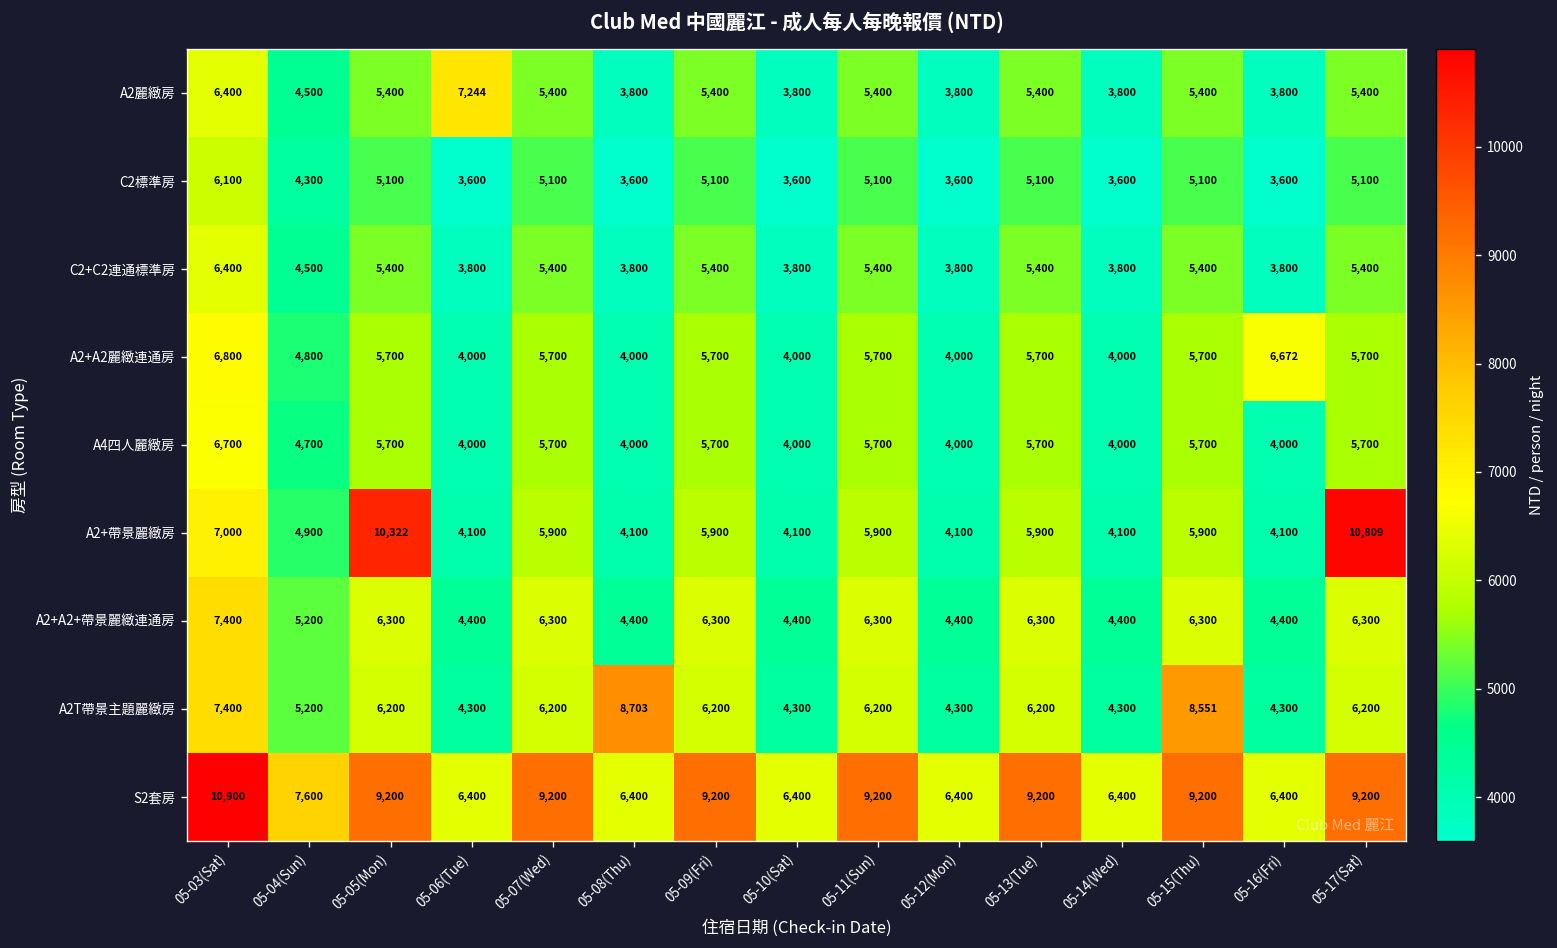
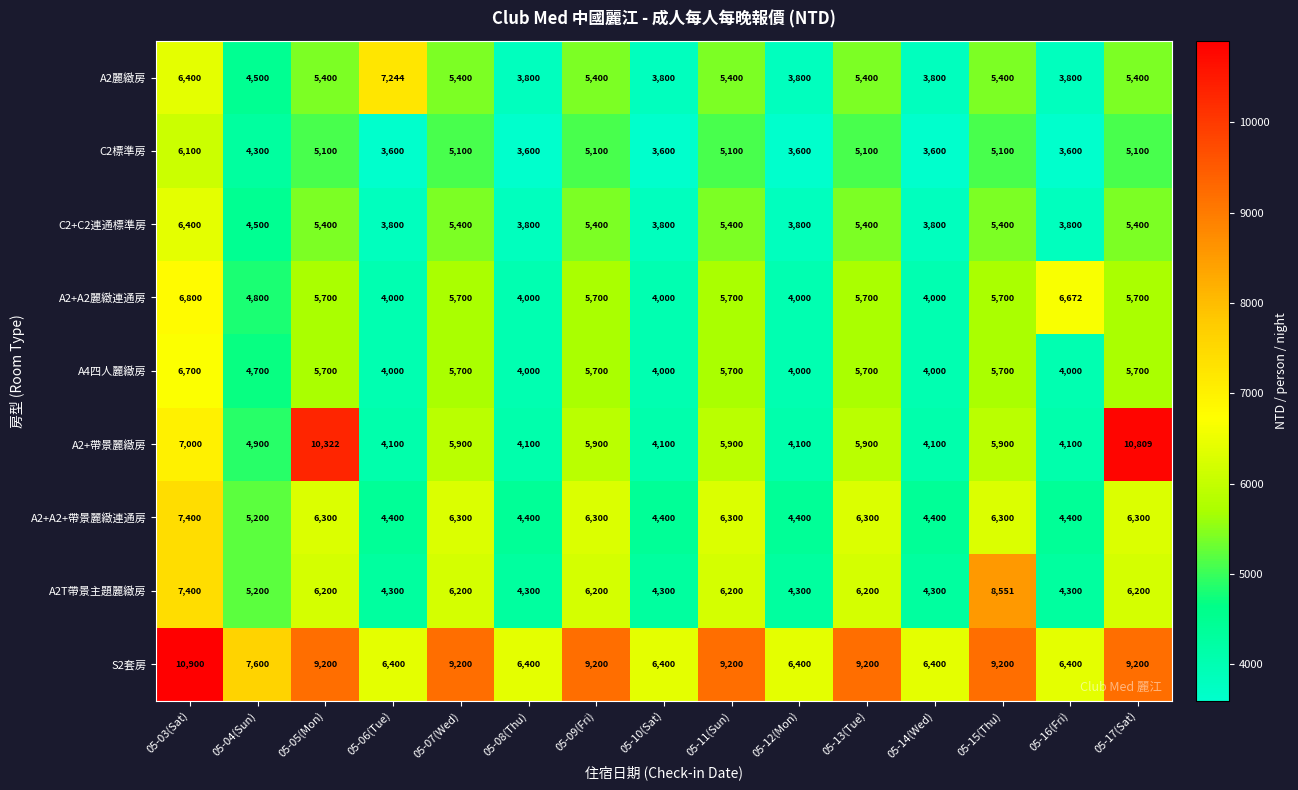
  {
    "A2麗緻房": {
      "05-03(Sat)": "6,400",
      "05-04(Sun)": "4,500",
      "05-05(Mon)": "5,400",
      "05-06(Tue)": "7,244",
      "05-07(Wed)": "5,400",
      "05-08(Thu)": "3,800",
      "05-09(Fri)": "5,400",
      "05-10(Sat)": "3,800",
      "05-11(Sun)": "5,400",
      "05-12(Mon)": "3,800",
      "05-13(Tue)": "5,400",
      "05-14(Wed)": "3,800",
      "05-15(Thu)": "5,400",
      "05-16(Fri)": "3,800",
      "05-17(Sat)": "5,400"
    },
    "C2標準房": {
      "05-03(Sat)": "6,100",
      "05-04(Sun)": "4,300",
      "05-05(Mon)": "5,100",
      "05-06(Tue)": "3,600",
      "05-07(Wed)": "5,100",
      "05-08(Thu)": "3,600",
      "05-09(Fri)": "5,100",
      "05-10(Sat)": "3,600",
      "05-11(Sun)": "5,100",
      "05-12(Mon)": "3,600",
      "05-13(Tue)": "5,100",
      "05-14(Wed)": "3,600",
      "05-15(Thu)": "5,100",
      "05-16(Fri)": "3,600",
      "05-17(Sat)": "5,100"
    },
    "C2+C2連通標準房": {
      "05-03(Sat)": "6,400",
      "05-04(Sun)": "4,500",
      "05-05(Mon)": "5,400",
      "05-06(Tue)": "3,800",
      "05-07(Wed)": "5,400",
      "05-08(Thu)": "3,800",
      "05-09(Fri)": "5,400",
      "05-10(Sat)": "3,800",
      "05-11(Sun)": "5,400",
      "05-12(Mon)": "3,800",
      "05-13(Tue)": "5,400",
      "05-14(Wed)": "3,800",
      "05-15(Thu)": "5,400",
      "05-16(Fri)": "3,800",
      "05-17(Sat)": "5,400"
    },
    "A2+A2麗緻連通房": {
      "05-03(Sat)": "6,800",
      "05-04(Sun)": "4,800",
      "05-05(Mon)": "5,700",
      "05-06(Tue)": "4,000",
      "05-07(Wed)": "5,700",
      "05-08(Thu)": "4,000",
      "05-09(Fri)": "5,700",
      "05-10(Sat)": "4,000",
      "05-11(Sun)": "5,700",
      "05-12(Mon)": "4,000",
      "05-13(Tue)": "5,700",
      "05-14(Wed)": "4,000",
      "05-15(Thu)": "5,700",
      "05-16(Fri)": "6,672",
      "05-17(Sat)": "5,700"
    },
    "A4四人麗緻房": {
      "05-03(Sat)": "6,700",
      "05-04(Sun)": "4,700",
      "05-05(Mon)": "5,700",
      "05-06(Tue)": "4,000",
      "05-07(Wed)": "5,700",
      "05-08(Thu)": "4,000",
      "05-09(Fri)": "5,700",
      "05-10(Sat)": "4,000",
      "05-11(Sun)": "5,700",
      "05-12(Mon)": "4,000",
      "05-13(Tue)": "5,700",
      "05-14(Wed)": "4,000",
      "05-15(Thu)": "5,700",
      "05-16(Fri)": "4,000",
      "05-17(Sat)": "5,700"
    },
    "A2+帶景麗緻房": {
      "05-03(Sat)": "7,000",
      "05-04(Sun)": "4,900",
      "05-05(Mon)": "10,322",
      "05-06(Tue)": "4,100",
      "05-07(Wed)": "5,900",
      "05-08(Thu)": "4,100",
      "05-09(Fri)": "5,900",
      "05-10(Sat)": "4,100",
      "05-11(Sun)": "5,900",
      "05-12(Mon)": "4,100",
      "05-13(Tue)": "5,900",
      "05-14(Wed)": "4,100",
      "05-15(Thu)": "5,900",
      "05-16(Fri)": "4,100",
      "05-17(Sat)": "10,809"
    },
    "A2+A2+帶景麗緻連通房": {
      "05-03(Sat)": "7,400",
      "05-04(Sun)": "5,200",
      "05-05(Mon)": "6,300",
      "05-06(Tue)": "4,400",
      "05-07(Wed)": "6,300",
      "05-08(Thu)": "4,400",
      "05-09(Fri)": "6,300",
      "05-10(Sat)": "4,400",
      "05-11(Sun)": "6,300",
      "05-12(Mon)": "4,400",
      "05-13(Tue)": "6,300",
      "05-14(Wed)": "4,400",
      "05-15(Thu)": "6,300",
      "05-16(Fri)": "4,400",
      "05-17(Sat)": "6,300"
    },
    "A2T帶景主題麗緻房": {
      "05-03(Sat)": "7,400",
      "05-04(Sun)": "5,200",
      "05-05(Mon)": "6,200",
      "05-06(Tue)": "4,300",
      "05-07(Wed)": "6,200",
-     "05-08(Thu)": "8,703",
+     "05-08(Thu)": "4,300",
      "05-09(Fri)": "6,200",
      "05-10(Sat)": "4,300",
      "05-11(Sun)": "6,200",
      "05-12(Mon)": "4,300",
      "05-13(Tue)": "6,200",
      "05-14(Wed)": "4,300",
      "05-15(Thu)": "8,551",
      "05-16(Fri)": "4,300",
      "05-17(Sat)": "6,200"
    },
    "S2套房": {
      "05-03(Sat)": "10,900",
      "05-04(Sun)": "7,600",
      "05-05(Mon)": "9,200",
      "05-06(Tue)": "6,400",
      "05-07(Wed)": "9,200",
      "05-08(Thu)": "6,400",
      "05-09(Fri)": "9,200",
      "05-10(Sat)": "6,400",
      "05-11(Sun)": "9,200",
      "05-12(Mon)": "6,400",
      "05-13(Tue)": "9,200",
      "05-14(Wed)": "6,400",
      "05-15(Thu)": "9,200",
      "05-16(Fri)": "6,400"
    }
  }
